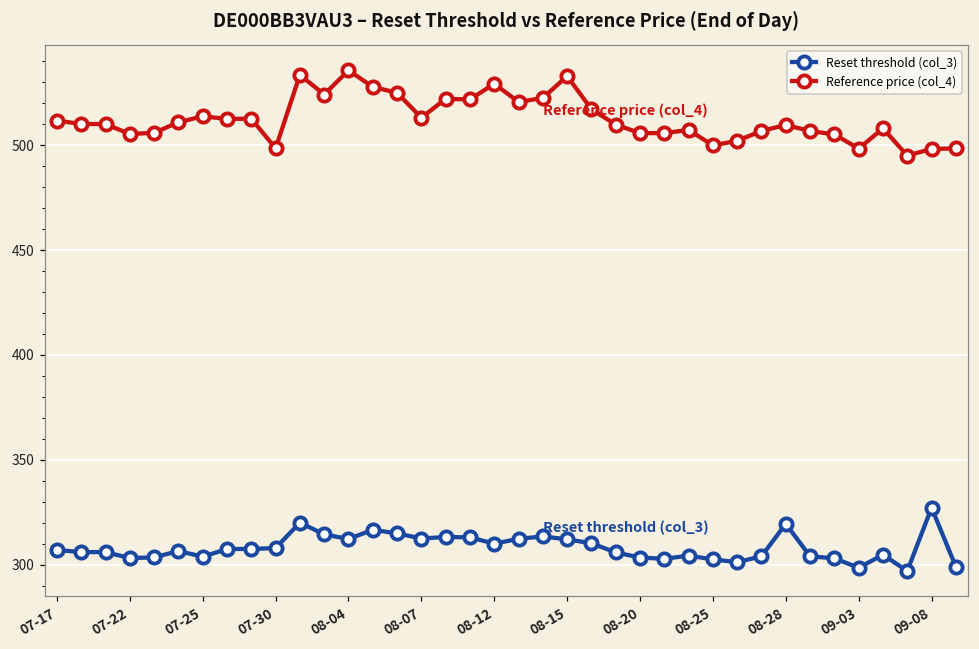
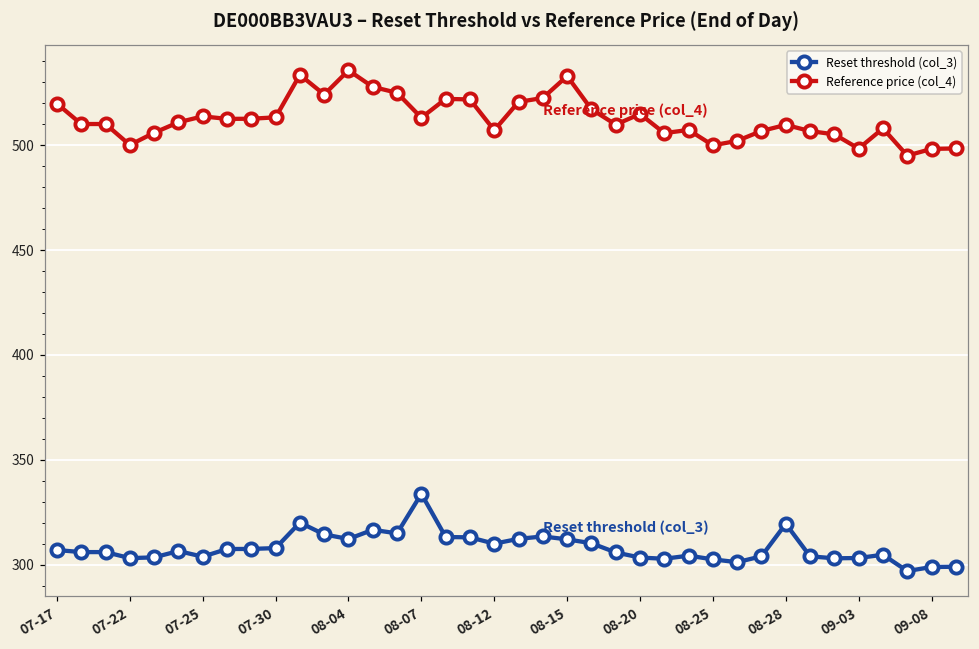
  {
    "Reset threshold (col_3)": {
      "07-17": 307,
      "07-22": 303,
      "07-25": 304,
      "07-30": 308,
      "08-04": 312,
-     "08-07": 313,
+     "08-07": 334,
      "08-12": 310,
      "08-15": 312,
      "08-20": 303,
      "08-25": 303,
      "08-28": 320,
-     "09-03": 299,
-     "09-08": 327
+     "09-03": 303,
+     "09-08": 299
    },
    "Reference price (col_4)": {
-     "07-17": 512,
-     "07-22": 505,
+     "07-17": 520,
+     "07-22": 500,
      "07-25": 514,
-     "07-30": 498,
+     "07-30": 513,
      "08-04": 536,
      "08-07": 513,
-     "08-12": 529,
+     "08-12": 507,
      "08-15": 533,
-     "08-20": 506,
+     "08-20": 515,
      "08-25": 500,
      "08-28": 510,
      "09-03": 498,
      "09-08": 498
    }
  }
